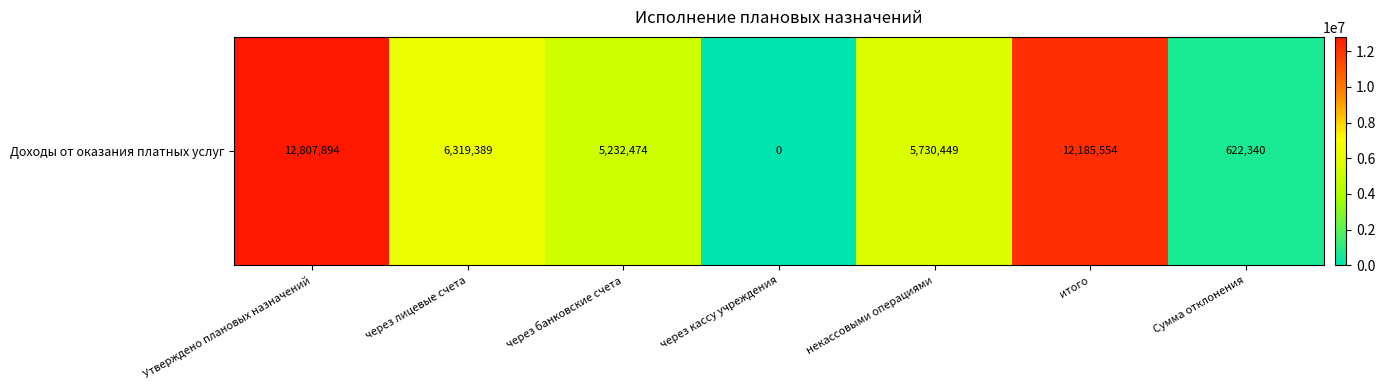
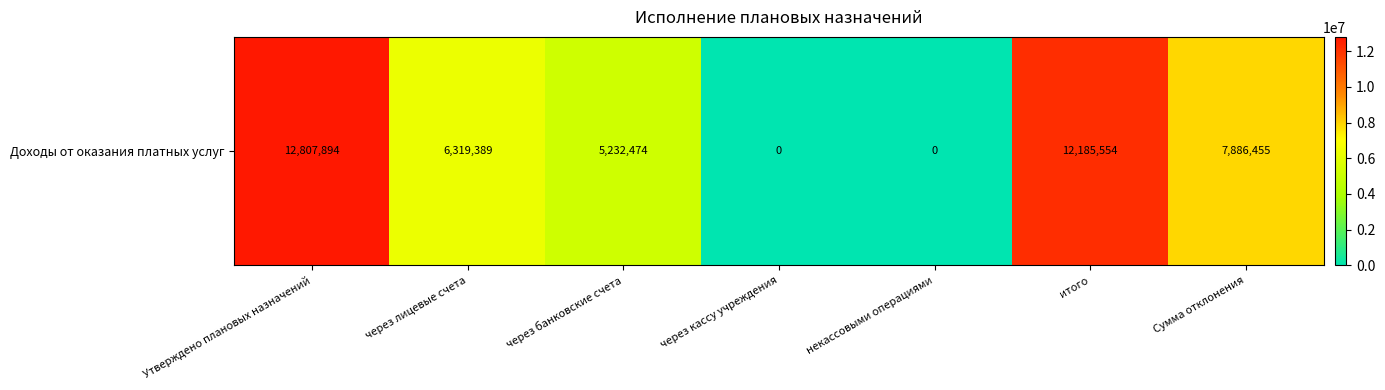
  {
    "Доходы от оказания платных услуг": {
      "Утверждено плановых назначений": "12,807,894",
      "через лицевые счета": "6,319,389",
      "через банковские счета": "5,232,474",
      "через кассу учреждения": "0",
-     "некассовыми операциями": "5,730,449",
+     "некассовыми операциями": "0",
      "итого": "12,185,554",
-     "Сумма отклонения": "622,340"
+     "Сумма отклонения": "7,886,455"
    }
  }
